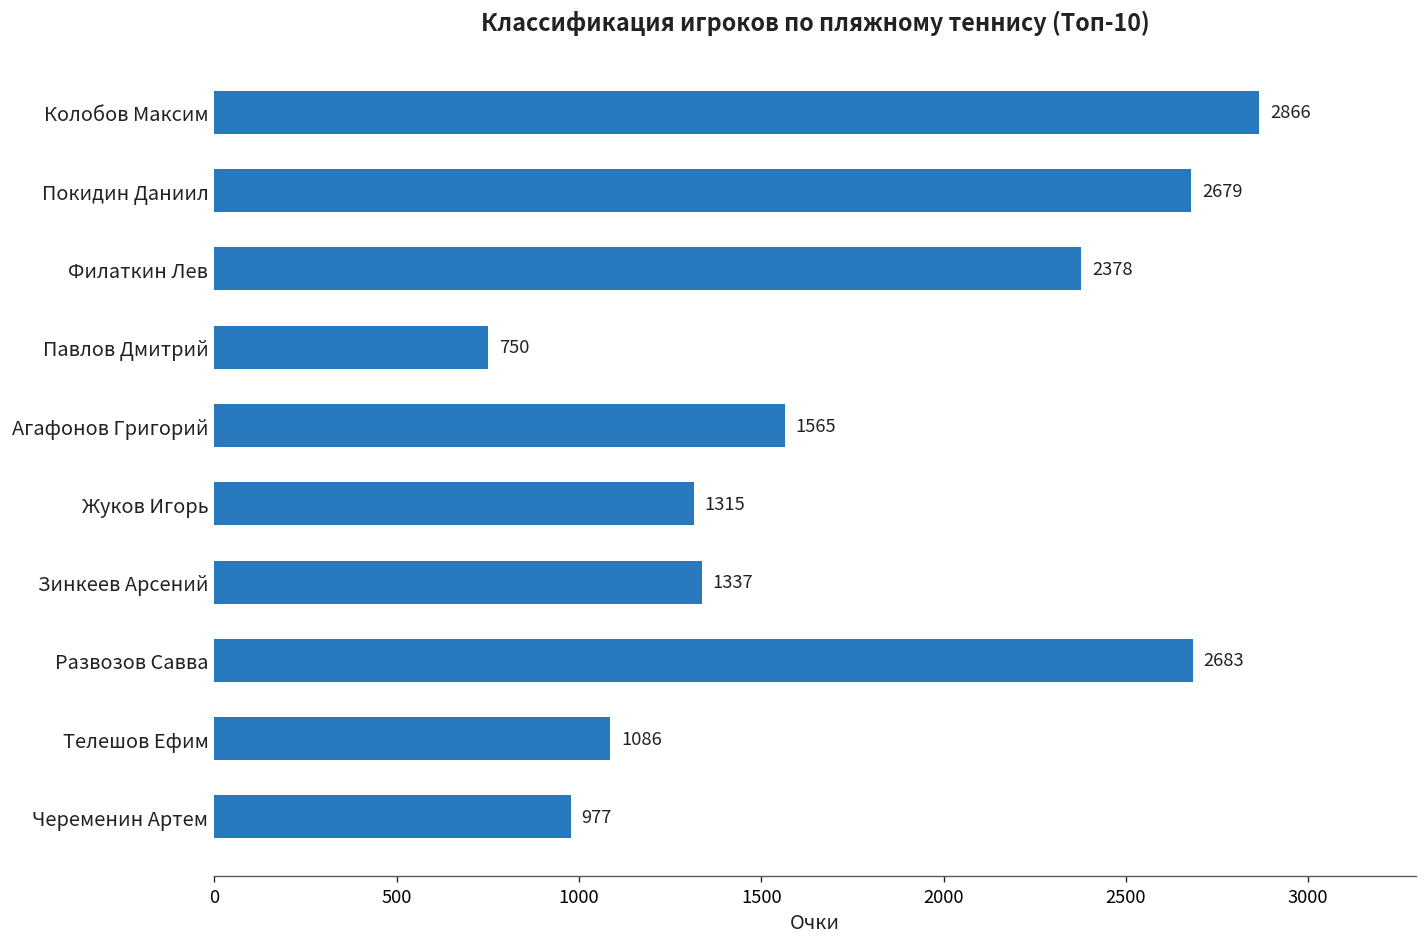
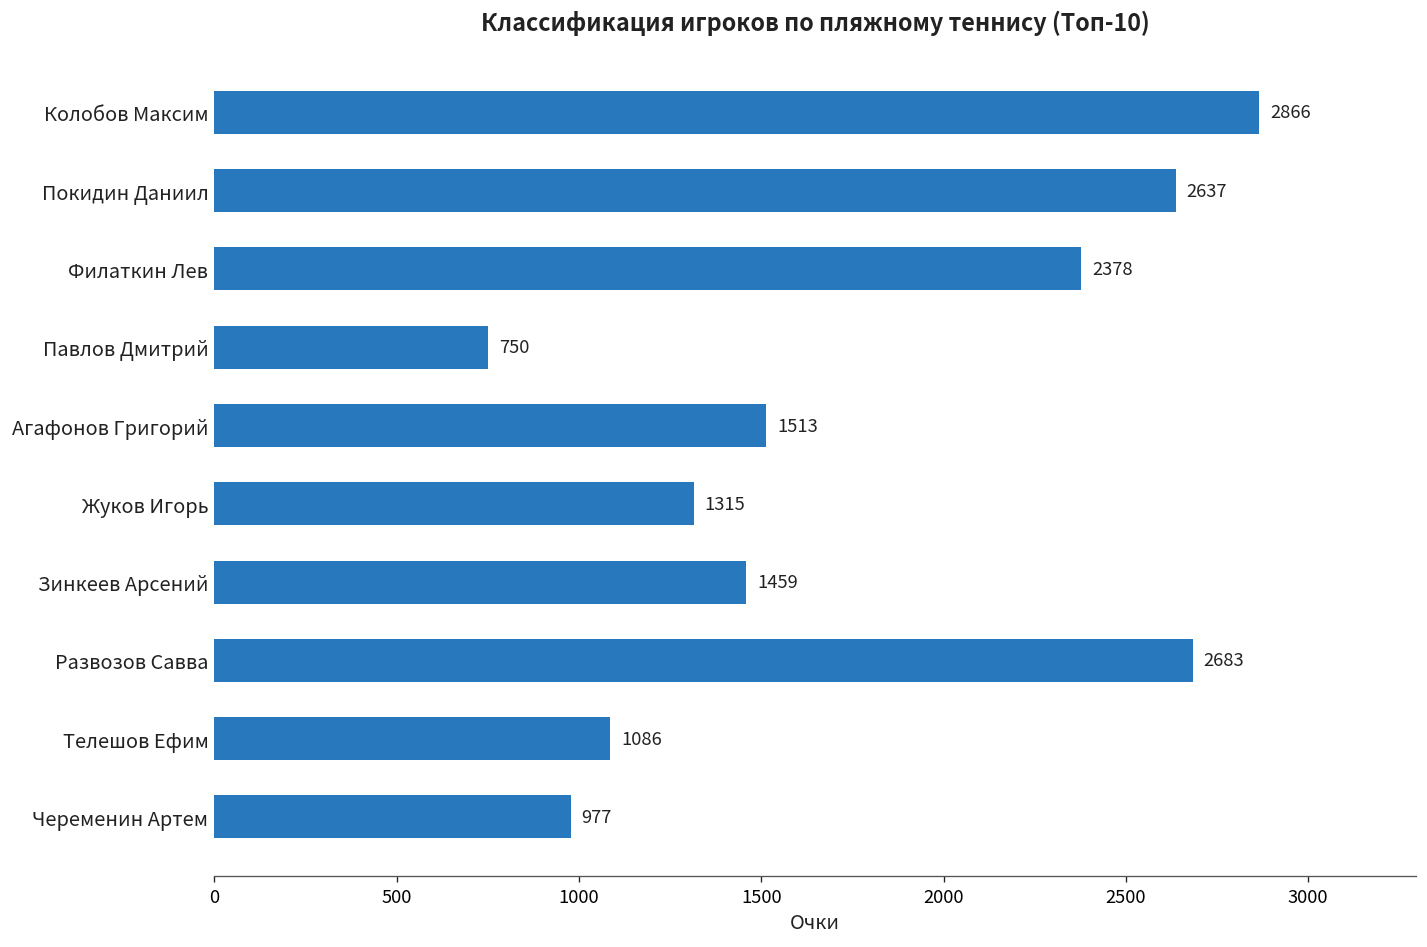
  {
    "Колобов Максим": 2866,
-   "Покидин Даниил": 2679,
+   "Покидин Даниил": 2637,
    "Филаткин Лев": 2378,
    "Павлов Дмитрий": 750,
-   "Агафонов Григорий": 1565,
+   "Агафонов Григорий": 1513,
    "Жуков Игорь": 1315,
-   "Зинкеев Арсений": 1337,
+   "Зинкеев Арсений": 1459,
    "Развозов Савва": 2683,
    "Телешов Ефим": 1086,
    "Череменин Артем": 977
  }
